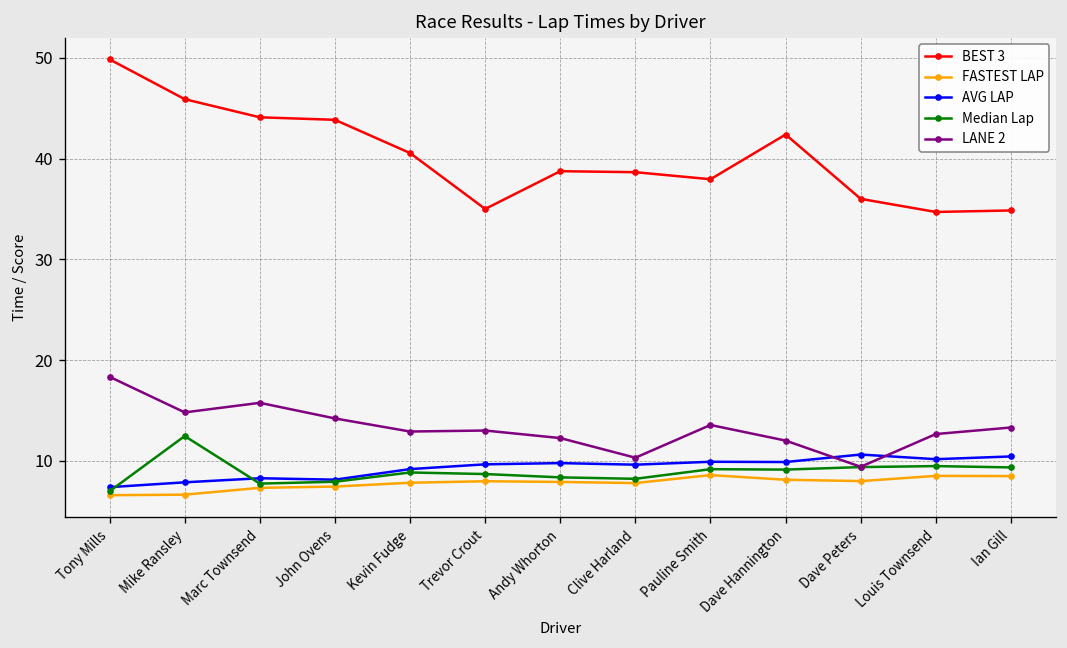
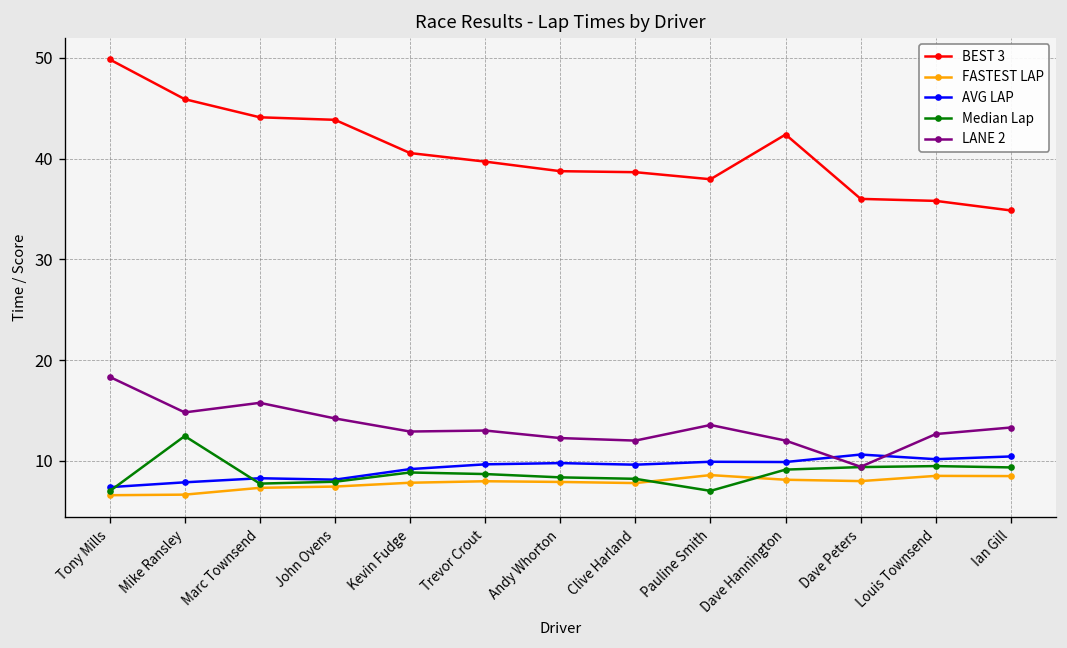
  {
    "BEST 3": {
      "Tony Mills": 50,
      "Mike Ransley": 46,
      "Marc Townsend": 44,
      "John Ovens": 44,
      "Kevin Fudge": 41,
-     "Trevor Crout": 35,
+     "Trevor Crout": 40,
      "Andy Whorton": 39,
      "Clive Harland": 39,
      "Pauline Smith": 38,
      "Dave Hannington": 42,
      "Dave Peters": 36,
-     "Louis Townsend": 35,
+     "Louis Townsend": 36,
      "Ian Gill": 35
    },
    "FASTEST LAP": {
      "Tony Mills": 7,
      "Mike Ransley": 7,
      "Marc Townsend": 7,
      "John Ovens": 7,
      "Kevin Fudge": 8,
      "Trevor Crout": 8,
      "Andy Whorton": 8,
      "Clive Harland": 8,
      "Pauline Smith": 9,
      "Dave Hannington": 8,
      "Dave Peters": 8,
      "Louis Townsend": 8,
      "Ian Gill": 8
    },
    "AVG LAP": {
      "Tony Mills": 7,
      "Mike Ransley": 8,
      "Marc Townsend": 8,
      "Kevin Fudge": 9,
      "Trevor Crout": 10,
      "Andy Whorton": 10,
      "Clive Harland": 10,
      "Pauline Smith": 10,
      "Dave Hannington": 10,
      "Dave Peters": 11,
      "Louis Townsend": 10,
      "Ian Gill": 10
    },
    "Median Lap": {
      "Tony Mills": 7,
      "Mike Ransley": 12,
      "Marc Townsend": 8,
      "Kevin Fudge": 9,
      "Trevor Crout": 9,
      "Andy Whorton": 8,
      "Clive Harland": 8,
-     "Pauline Smith": 9,
+     "Pauline Smith": 7,
      "Dave Hannington": 9,
      "Louis Townsend": 9,
      "Ian Gill": 9
    },
    "LANE 2": {
      "Tony Mills": 18,
      "Mike Ransley": 15,
      "Marc Townsend": 16,
      "John Ovens": 14,
      "Kevin Fudge": 13,
      "Trevor Crout": 13,
      "Andy Whorton": 12,
-     "Clive Harland": 10,
+     "Clive Harland": 12,
      "Pauline Smith": 14,
      "Dave Hannington": 12,
      "Louis Townsend": 13,
      "Ian Gill": 13
    }
  }
